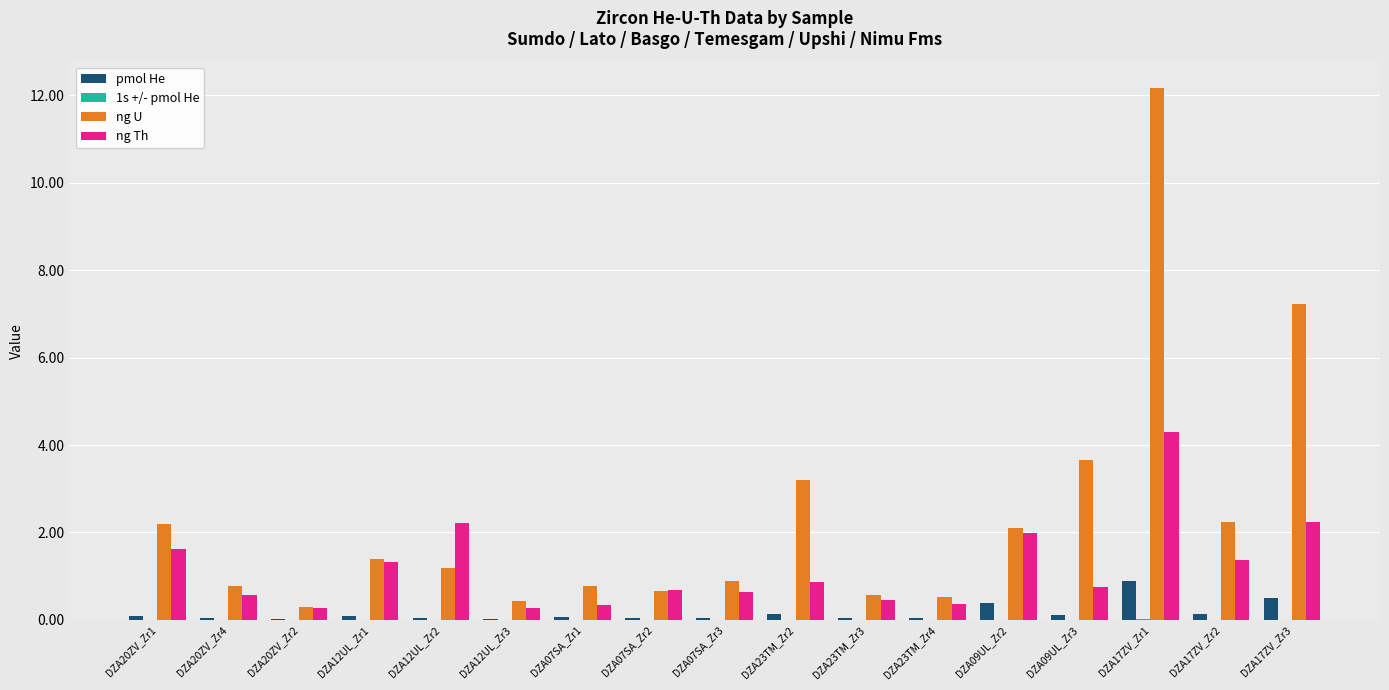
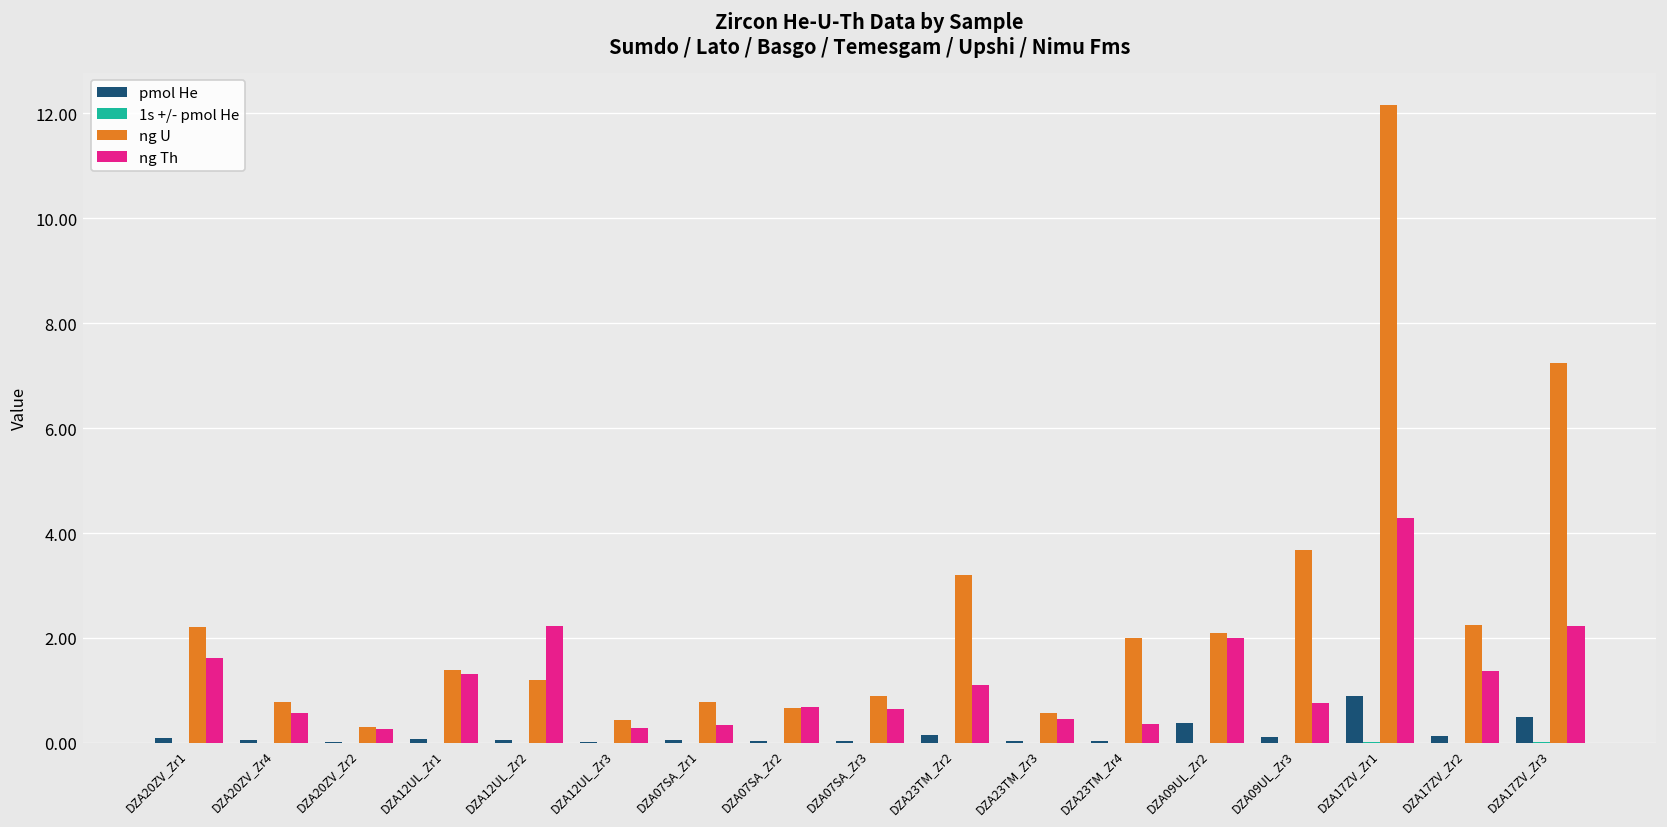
  {
    "pmol He": {
      "DZA20ZV_Zr1": 0.1,
      "DZA12UL_Zr1": 0.1,
      "DZA07SA_Zr1": 0.1,
      "DZA23TM_Zr2": 0.1,
      "DZA09UL_Zr2": 0.4,
      "DZA09UL_Zr3": 0.1,
      "DZA17ZV_Zr1": 0.9,
      "DZA17ZV_Zr2": 0.1,
      "DZA17ZV_Zr3": 0.5
    },
    "ng U": {
      "DZA20ZV_Zr1": 2.2,
      "DZA20ZV_Zr4": 0.8,
      "DZA20ZV_Zr2": 0.3,
      "DZA12UL_Zr1": 1.4,
      "DZA12UL_Zr2": 1.2,
      "DZA12UL_Zr3": 0.4,
      "DZA07SA_Zr1": 0.8,
      "DZA07SA_Zr2": 0.7,
      "DZA07SA_Zr3": 0.9,
      "DZA23TM_Zr2": 3.2,
      "DZA23TM_Zr3": 0.6,
-     "DZA23TM_Zr4": 0.5,
+     "DZA23TM_Zr4": 2.0,
      "DZA09UL_Zr2": 2.1,
      "DZA09UL_Zr3": 3.7,
      "DZA17ZV_Zr1": 12.2,
      "DZA17ZV_Zr2": 2.2,
      "DZA17ZV_Zr3": 7.2
    },
    "ng Th": {
      "DZA20ZV_Zr1": 1.6,
      "DZA20ZV_Zr4": 0.6,
      "DZA20ZV_Zr2": 0.3,
      "DZA12UL_Zr1": 1.3,
      "DZA12UL_Zr2": 2.2,
      "DZA12UL_Zr3": 0.3,
      "DZA07SA_Zr1": 0.3,
      "DZA07SA_Zr2": 0.7,
      "DZA07SA_Zr3": 0.6,
-     "DZA23TM_Zr2": 0.9,
+     "DZA23TM_Zr2": 1.1,
      "DZA23TM_Zr3": 0.5,
      "DZA23TM_Zr4": 0.4,
      "DZA09UL_Zr2": 2.0,
      "DZA09UL_Zr3": 0.8,
      "DZA17ZV_Zr1": 4.3,
      "DZA17ZV_Zr2": 1.4,
      "DZA17ZV_Zr3": 2.2
    }
  }
